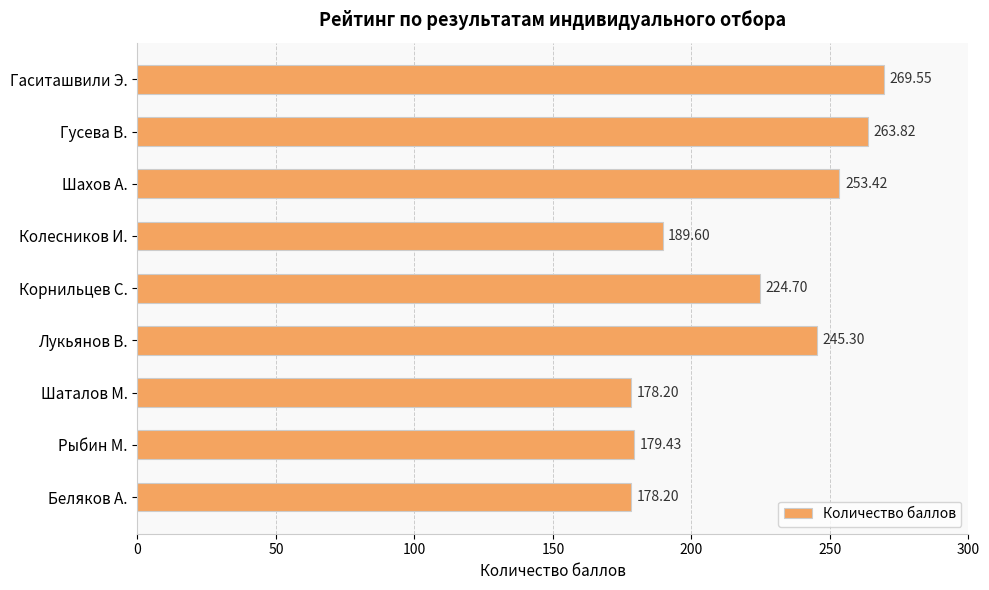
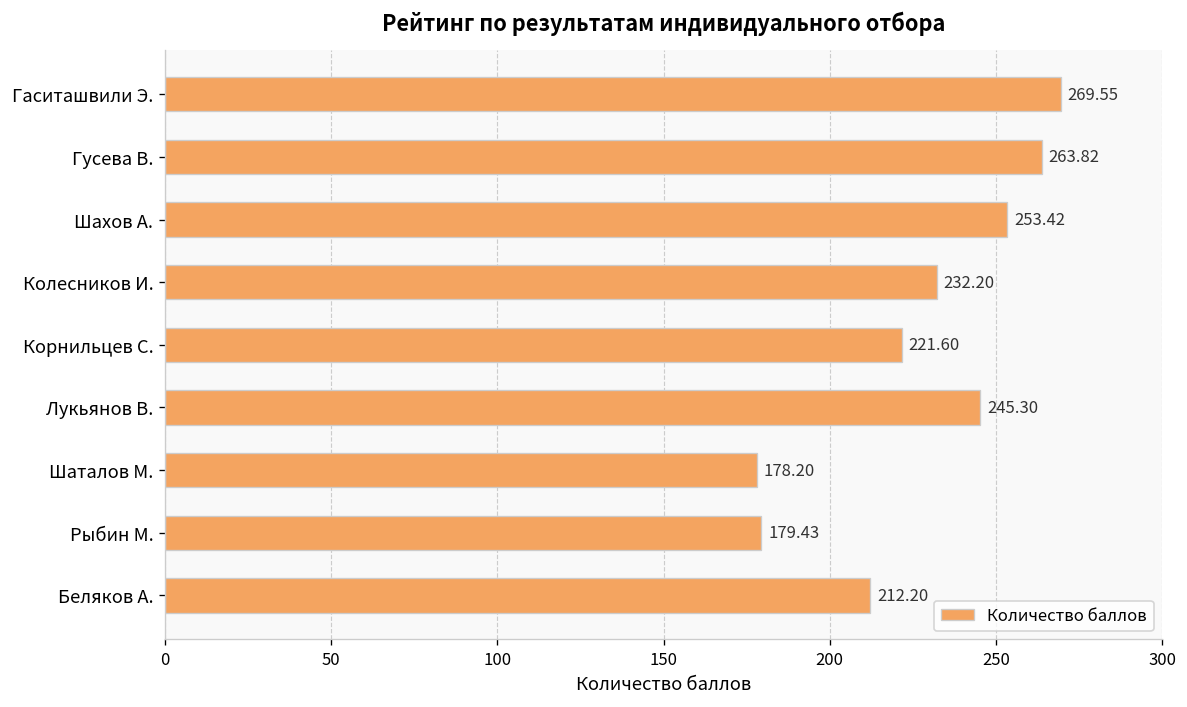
  {
    "Гаситашвили Э.": 269.55,
    "Гусева В.": 263.82,
    "Шахов А.": 253.42,
-   "Колесников И.": 189.60,
-   "Корнильцев С.": 224.70,
+   "Колесников И.": 232.20,
+   "Корнильцев С.": 221.60,
    "Лукьянов В.": 245.30,
    "Шаталов М.": 178.20,
    "Рыбин М.": 179.43,
-   "Беляков А.": 178.20
+   "Беляков А.": 212.20
  }
